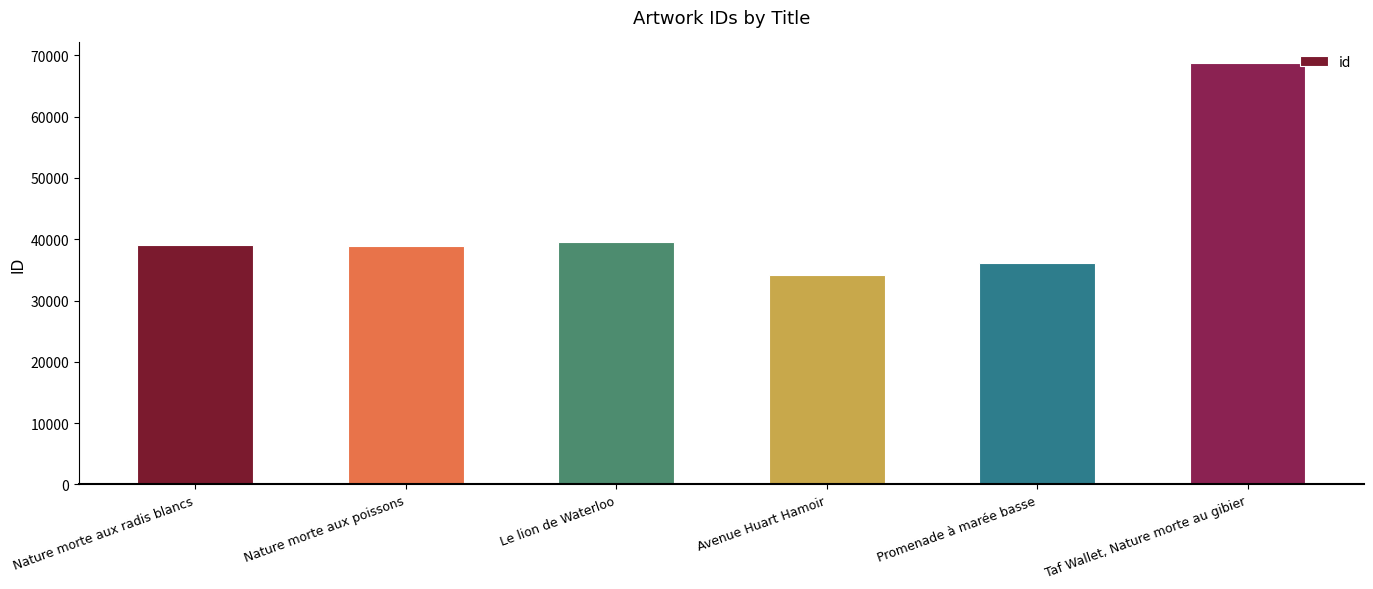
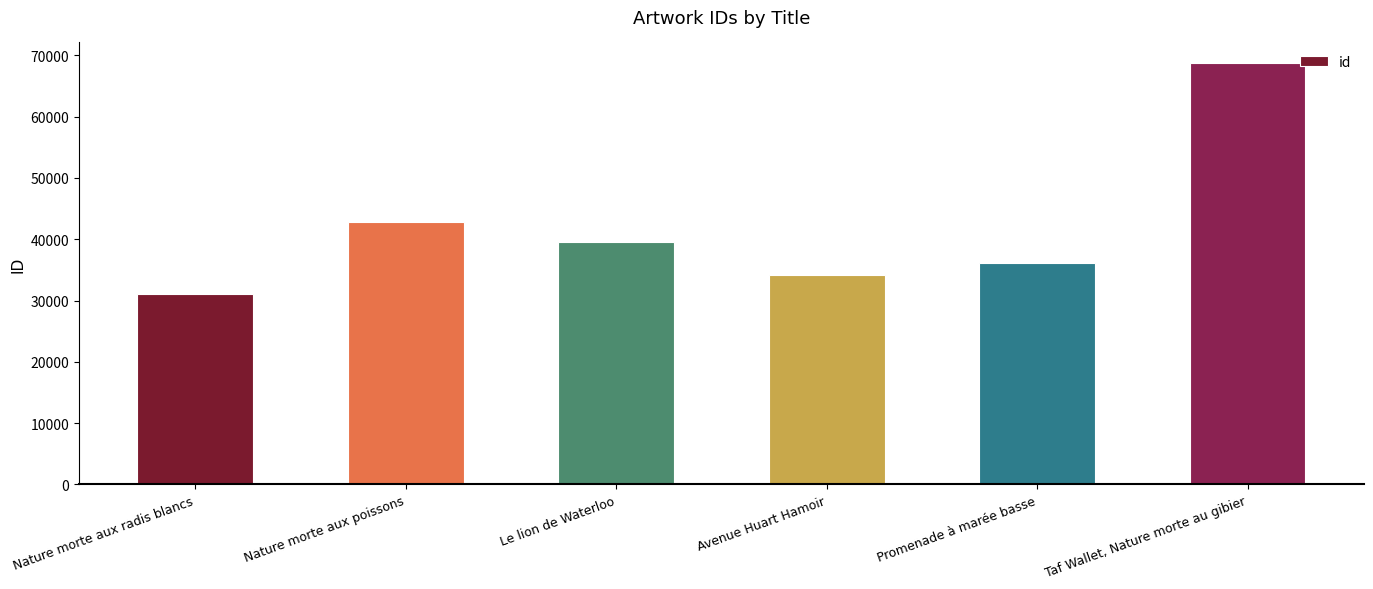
  {
-   "Nature morte aux radis blancs": 39000,
-   "Nature morte aux poissons": 39000,
+   "Nature morte aux radis blancs": 31000,
+   "Nature morte aux poissons": 43000,
    "Le lion de Waterloo": 40000,
    "Avenue Huart Hamoir": 34000,
    "Promenade à marée basse": 36000,
    "Taf Wallet, Nature morte au gibier": 69000
  }
